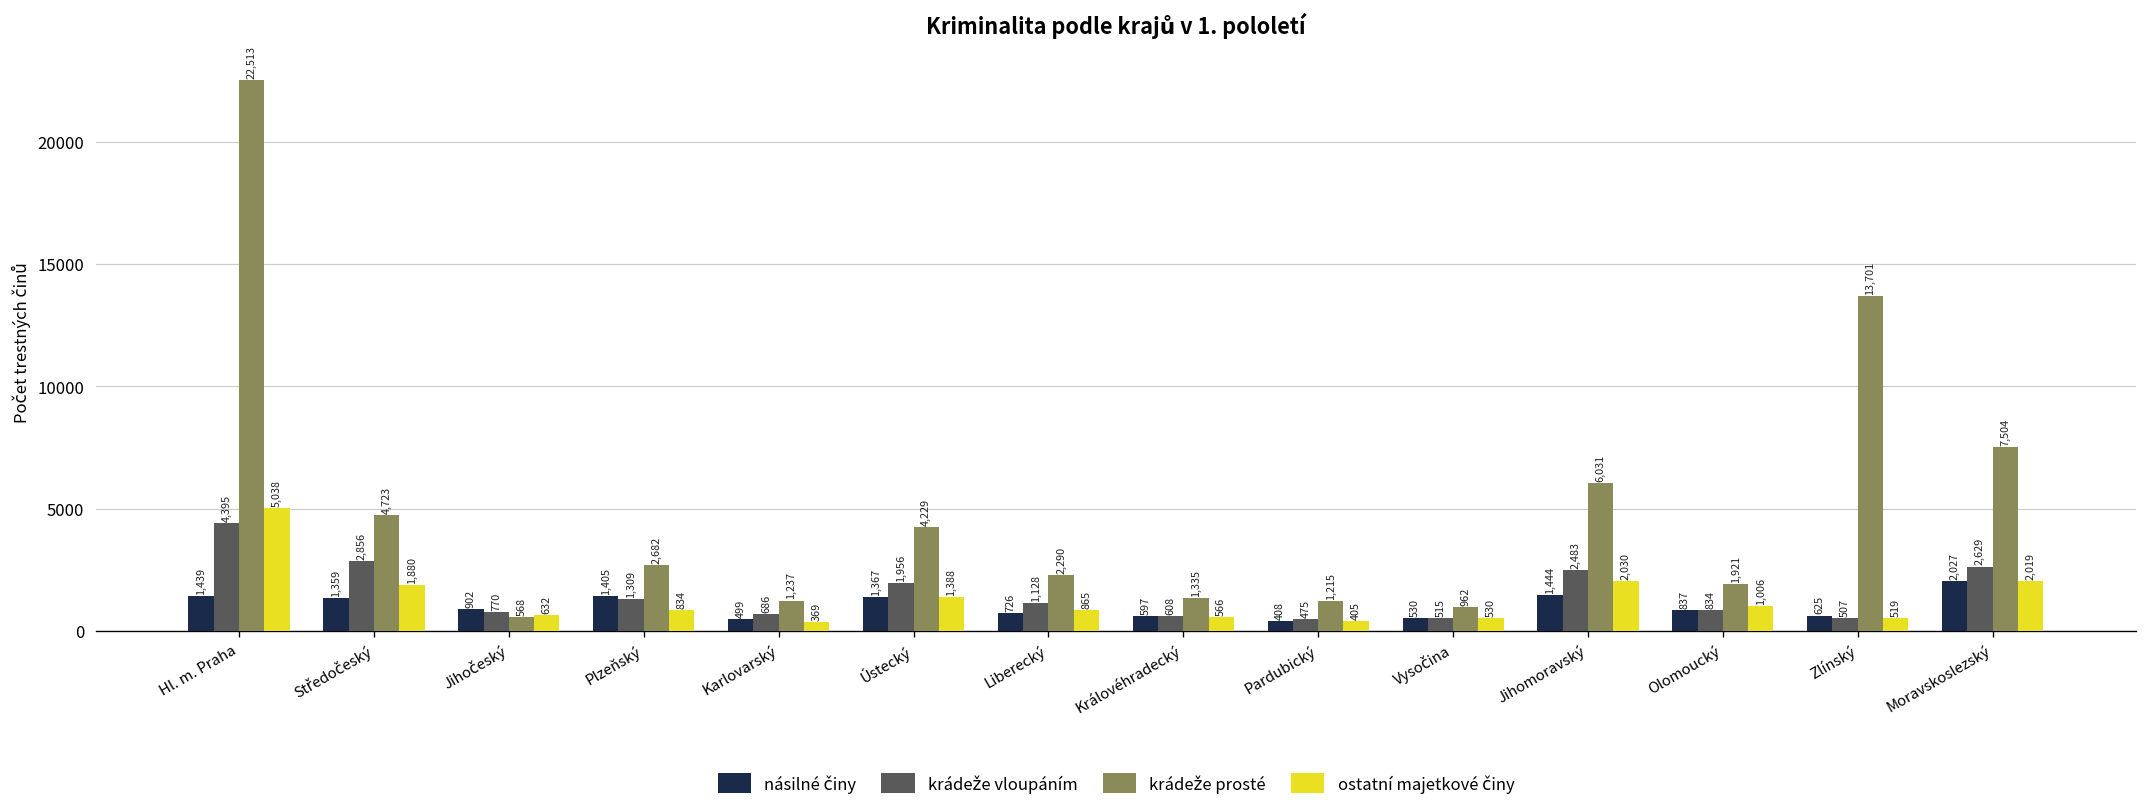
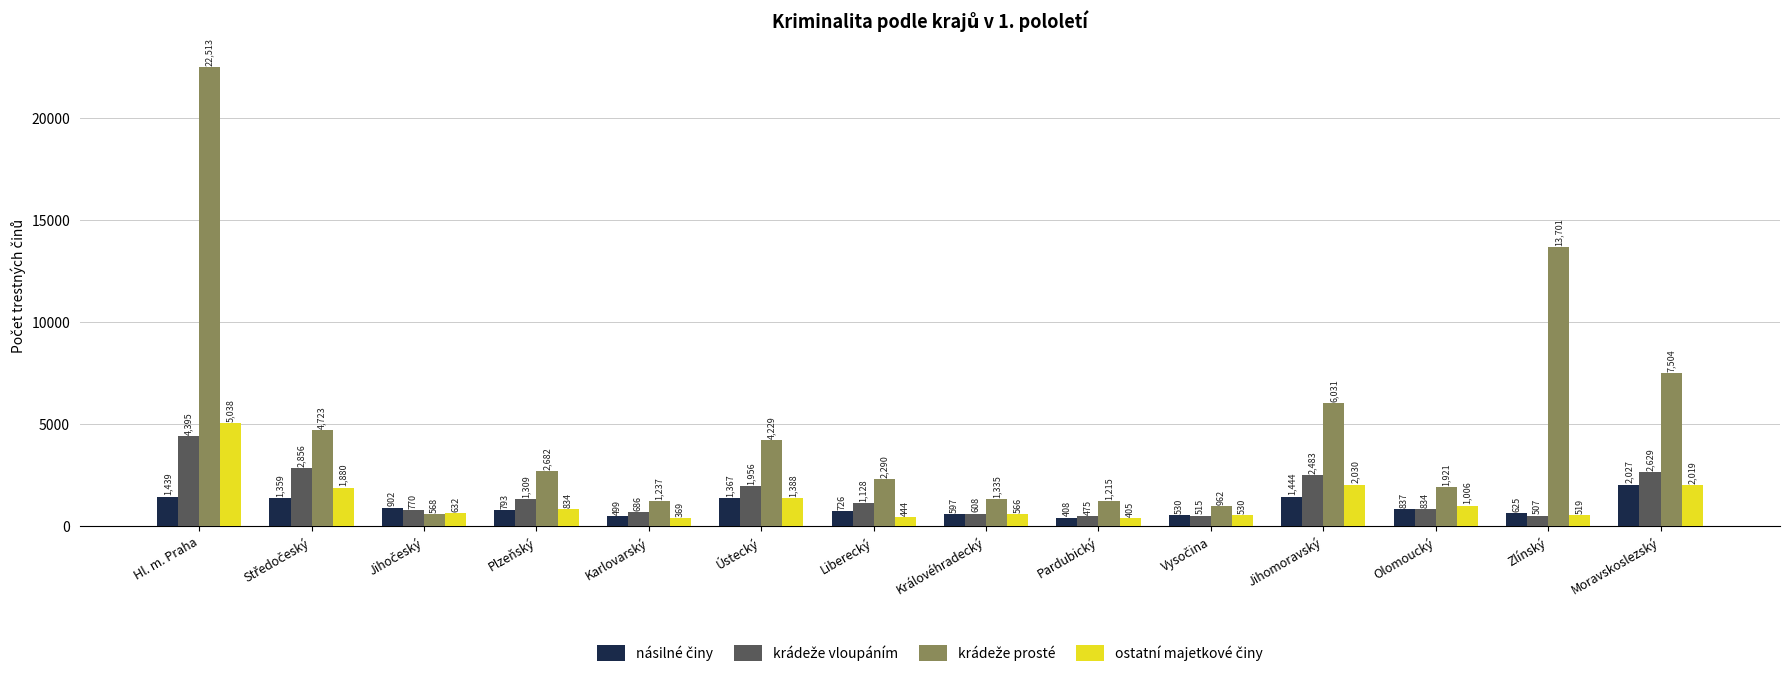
  {
    "násilné činy": {
      "Hl. m. Praha": "1,439",
      "Středočeský": "1,359",
      "Jihočeský": "902",
-     "Plzeňský": "1,405",
+     "Plzeňský": "793",
      "Karlovarský": "499",
      "Ústecký": "1,367",
      "Liberecký": "726",
      "Královéhradecký": "597",
      "Pardubický": "408",
      "Vysočina": "530",
      "Jihomoravský": "1,444",
      "Olomoucký": "837",
      "Zlínský": "625",
      "Moravskoslezský": "2,027"
    },
    "krádeže vloupáním": {
      "Hl. m. Praha": "4,395",
      "Středočeský": "2,856",
      "Jihočeský": "770",
      "Plzeňský": "1,309",
      "Karlovarský": "686",
      "Ústecký": "1,956",
      "Liberecký": "1,128",
      "Královéhradecký": "608",
      "Pardubický": "475",
      "Vysočina": "515",
      "Jihomoravský": "2,483",
      "Olomoucký": "834",
      "Zlínský": "507",
      "Moravskoslezský": "2,629"
    },
    "krádeže prosté": {
      "Hl. m. Praha": "22,513",
      "Středočeský": "4,723",
      "Jihočeský": "568",
      "Plzeňský": "2,682",
      "Karlovarský": "1,237",
      "Ústecký": "4,229",
      "Liberecký": "2,290",
      "Královéhradecký": "1,335",
      "Pardubický": "1,215",
      "Vysočina": "962",
      "Jihomoravský": "6,031",
      "Olomoucký": "1,921",
      "Zlínský": "13,701",
      "Moravskoslezský": "7,504"
    },
    "ostatní majetkové činy": {
      "Hl. m. Praha": "5,038",
      "Středočeský": "1,880",
      "Jihočeský": "632",
      "Plzeňský": "834",
      "Karlovarský": "369",
      "Ústecký": "1,388",
-     "Liberecký": "865",
+     "Liberecký": "444",
      "Královéhradecký": "566",
      "Pardubický": "405",
      "Vysočina": "530",
      "Jihomoravský": "2,030",
      "Olomoucký": "1,006",
      "Zlínský": "519",
      "Moravskoslezský": "2,019"
    }
  }
